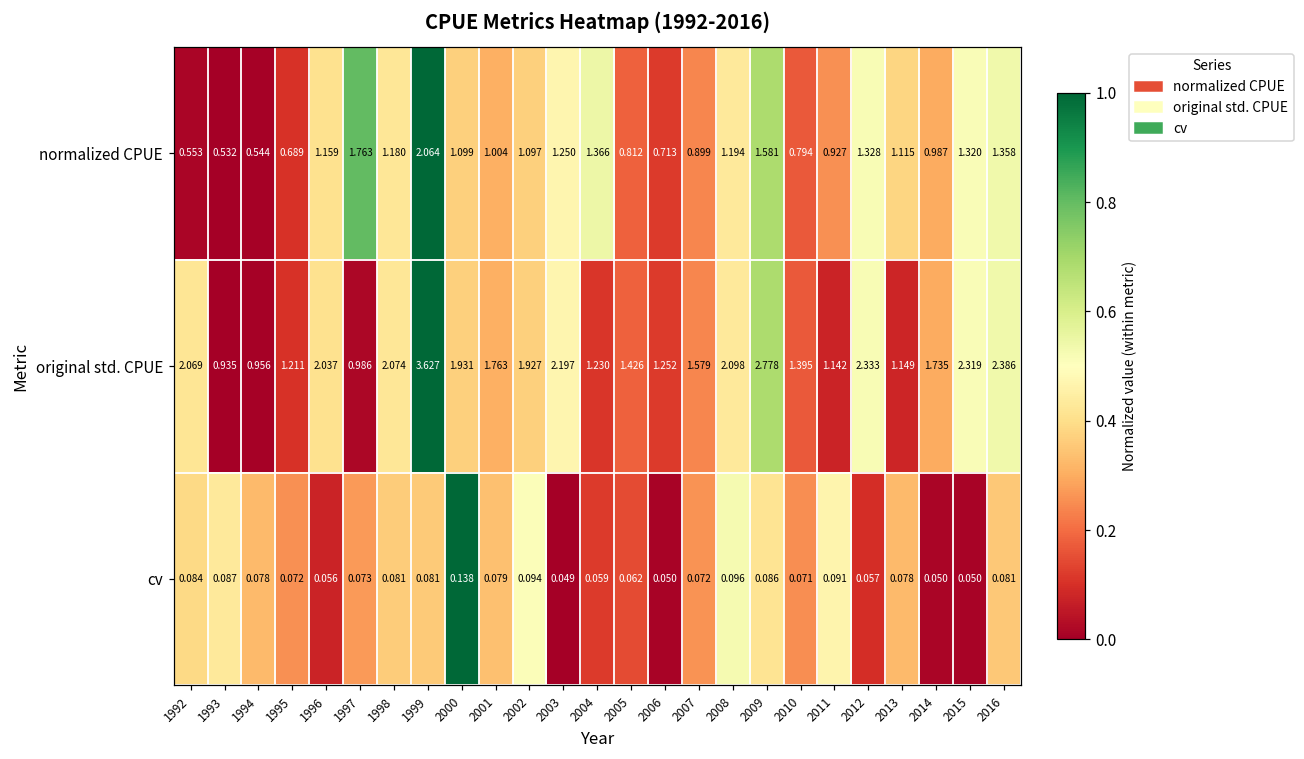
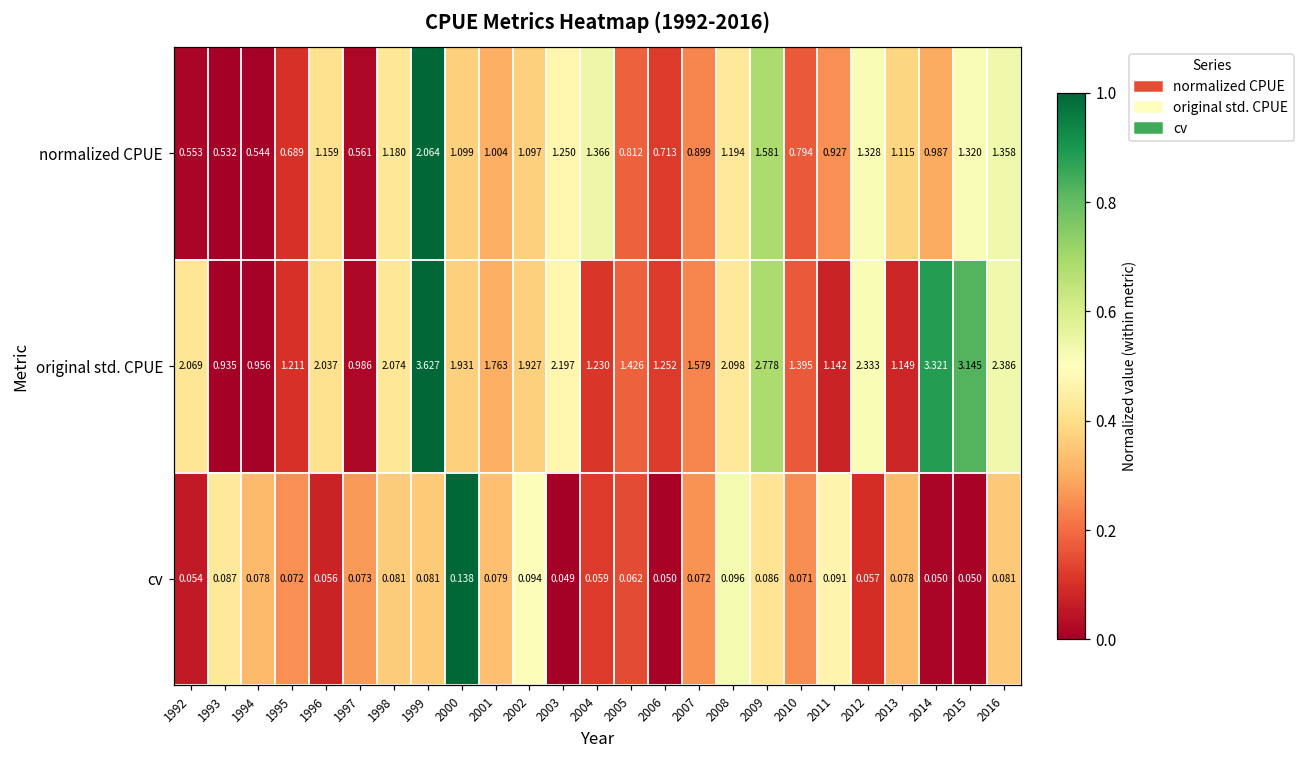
  {
    "normalized CPUE": {
      "1992": 0.553,
      "1993": 0.532,
      "1994": 0.544,
      "1995": 0.689,
      "1996": 1.159,
-     "1997": 1.763,
+     "1997": 0.561,
      "1998": 1.180,
      "1999": 2.064,
      "2000": 1.099,
      "2001": 1.004,
      "2002": 1.097,
      "2003": 1.250,
      "2004": 1.366,
      "2005": 0.812,
      "2006": 0.713,
      "2007": 0.899,
      "2008": 1.194,
      "2009": 1.581,
      "2010": 0.794,
      "2011": 0.927,
      "2012": 1.328,
      "2013": 1.115,
      "2014": 0.987,
      "2015": 1.320,
      "2016": 1.358
    },
    "original std. CPUE": {
      "1992": 2.069,
      "1993": 0.935,
      "1994": 0.956,
      "1995": 1.211,
      "1996": 2.037,
      "1997": 0.986,
      "1998": 2.074,
      "1999": 3.627,
      "2000": 1.931,
      "2001": 1.763,
      "2002": 1.927,
      "2003": 2.197,
      "2004": 1.230,
      "2005": 1.426,
      "2006": 1.252,
      "2007": 1.579,
      "2008": 2.098,
      "2009": 2.778,
      "2010": 1.395,
      "2011": 1.142,
      "2012": 2.333,
      "2013": 1.149,
-     "2014": 1.735,
-     "2015": 2.319,
+     "2014": 3.321,
+     "2015": 3.145,
      "2016": 2.386
    },
    "cv": {
-     "1992": 0.084,
+     "1992": 0.054,
      "1993": 0.087,
      "1994": 0.078,
      "1995": 0.072,
      "1996": 0.056,
      "1997": 0.073,
      "1998": 0.081,
      "1999": 0.081,
      "2000": 0.138,
      "2001": 0.079,
      "2002": 0.094,
      "2003": 0.049,
      "2004": 0.059,
      "2005": 0.062,
      "2006": 0.050,
      "2007": 0.072,
      "2008": 0.096,
      "2009": 0.086,
      "2010": 0.071,
      "2011": 0.091,
      "2012": 0.057,
      "2013": 0.078,
      "2014": 0.050,
      "2015": 0.050,
      "2016": 0.081
    }
  }
